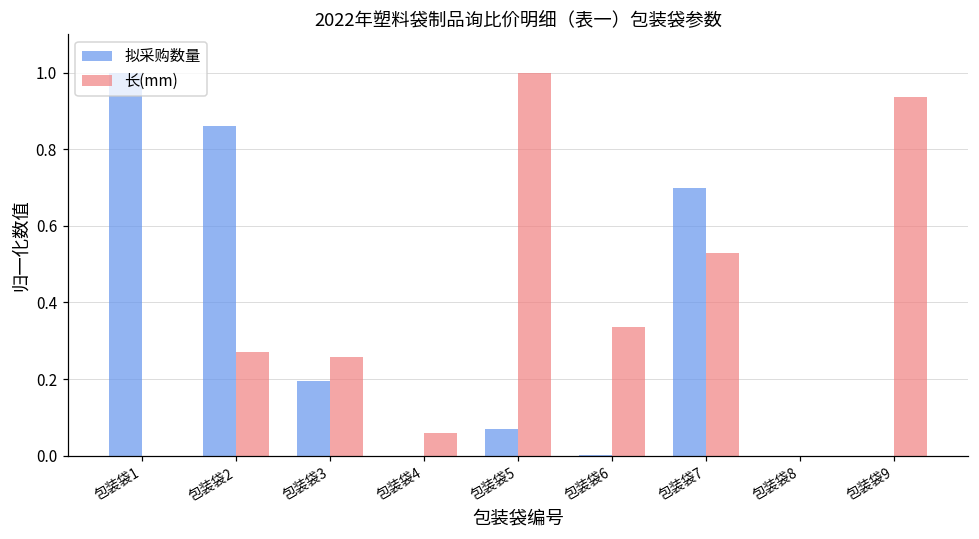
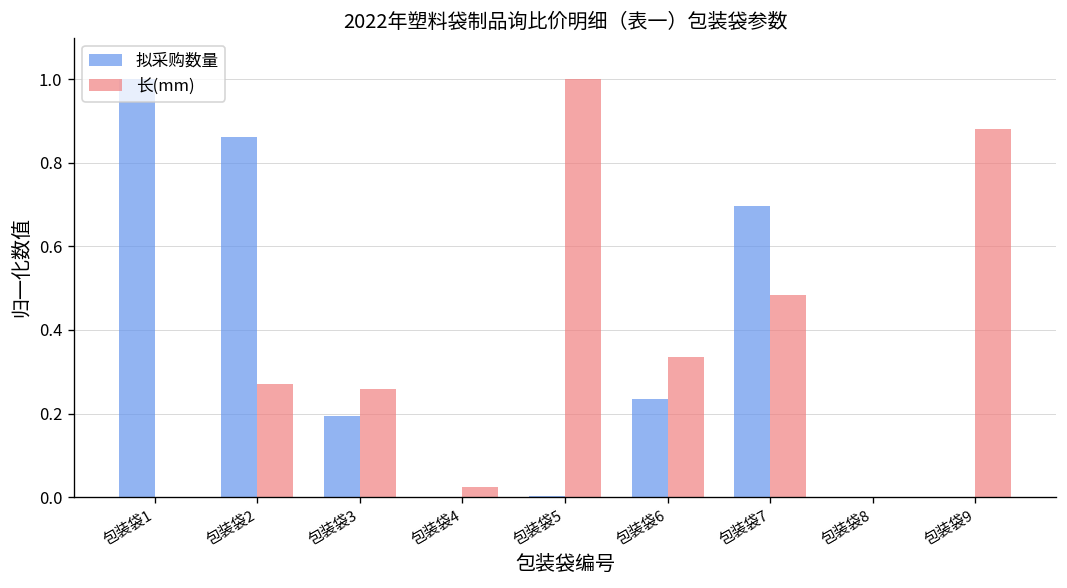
  {
    "拟采购数量": {
      "包装袋2": 0.86,
      "包装袋3": 0.20,
-     "包装袋5": 0.07,
-     "包装袋6": 0.00,
+     "包装袋5": 0.00,
+     "包装袋6": 0.23,
      "包装袋7": 0.70,
      "包装袋8": 0.00,
      "包装袋9": 0.00
    },
    "长(mm)": {
      "包装袋1": 0.00,
      "包装袋2": 0.27,
      "包装袋3": 0.26,
-     "包装袋4": 0.06,
+     "包装袋4": 0.02,
      "包装袋5": 1.00,
      "包装袋6": 0.34,
-     "包装袋7": 0.53,
+     "包装袋7": 0.48,
      "包装袋8": 0.00,
-     "包装袋9": 0.94
+     "包装袋9": 0.88
    }
  }
